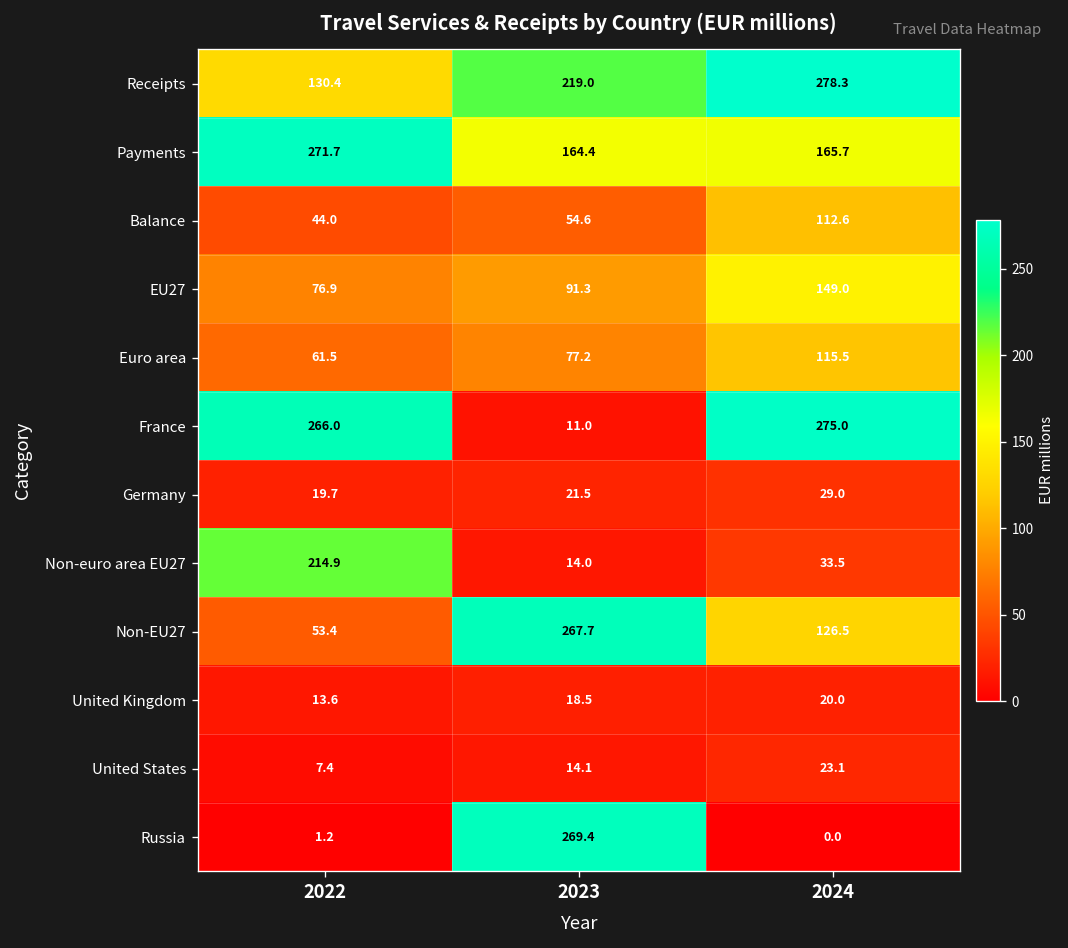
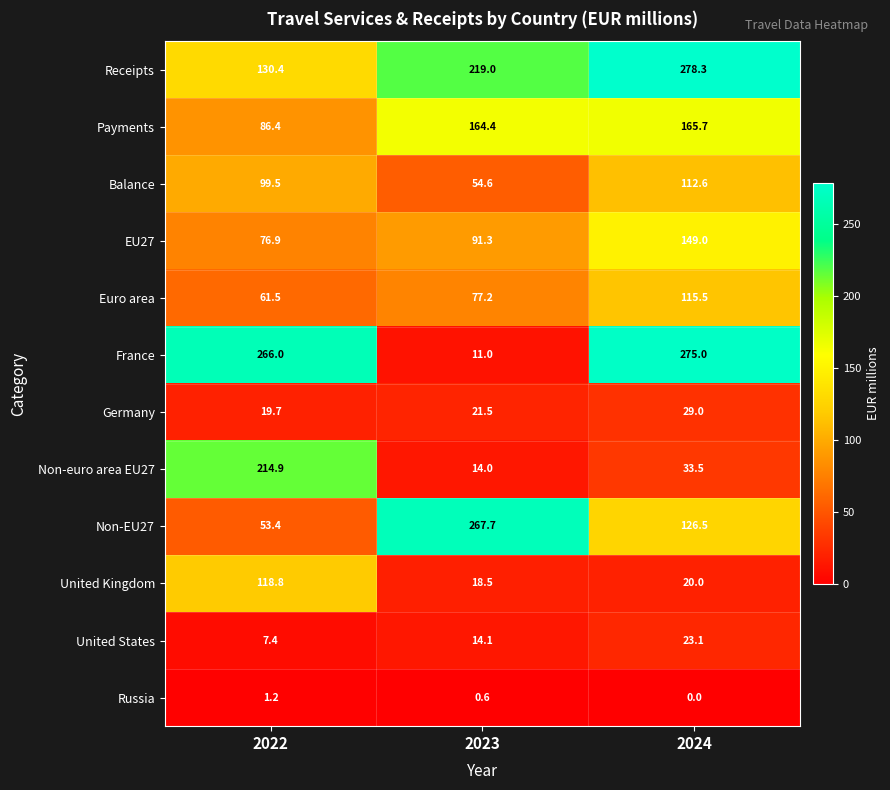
  {
    "Receipts": {
      "2022": 130.4,
      "2023": 219.0,
      "2024": 278.3
    },
    "Payments": {
-     "2022": 271.7,
+     "2022": 86.4,
      "2023": 164.4,
      "2024": 165.7
    },
    "Balance": {
-     "2022": 44.0,
+     "2022": 99.5,
      "2023": 54.6,
      "2024": 112.6
    },
    "EU27": {
      "2022": 76.9,
      "2023": 91.3,
      "2024": 149.0
    },
    "Euro area": {
      "2022": 61.5,
      "2023": 77.2,
      "2024": 115.5
    },
    "France": {
      "2022": 266.0,
      "2023": 11.0,
      "2024": 275.0
    },
    "Germany": {
      "2022": 19.7,
      "2023": 21.5,
      "2024": 29.0
    },
    "Non-euro area EU27": {
      "2022": 214.9,
      "2023": 14.0,
      "2024": 33.5
    },
    "Non-EU27": {
      "2022": 53.4,
      "2023": 267.7,
      "2024": 126.5
    },
    "United Kingdom": {
-     "2022": 13.6,
+     "2022": 118.8,
      "2023": 18.5,
      "2024": 20.0
    },
    "United States": {
      "2022": 7.4,
      "2023": 14.1,
      "2024": 23.1
    },
    "Russia": {
      "2022": 1.2,
-     "2023": 269.4,
+     "2023": 0.6,
      "2024": 0.0
    }
  }
